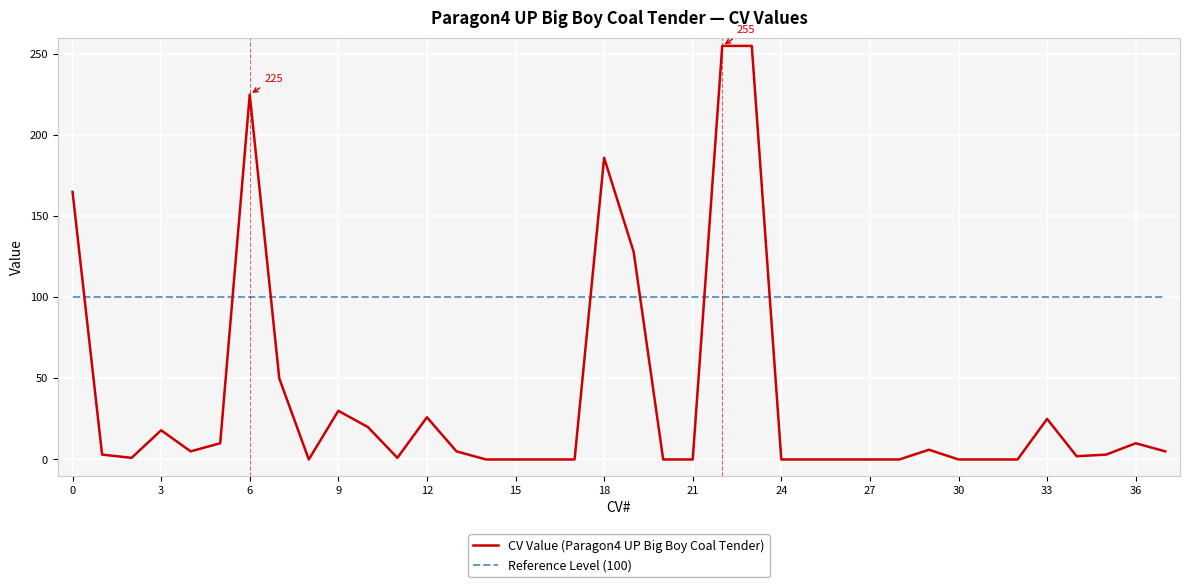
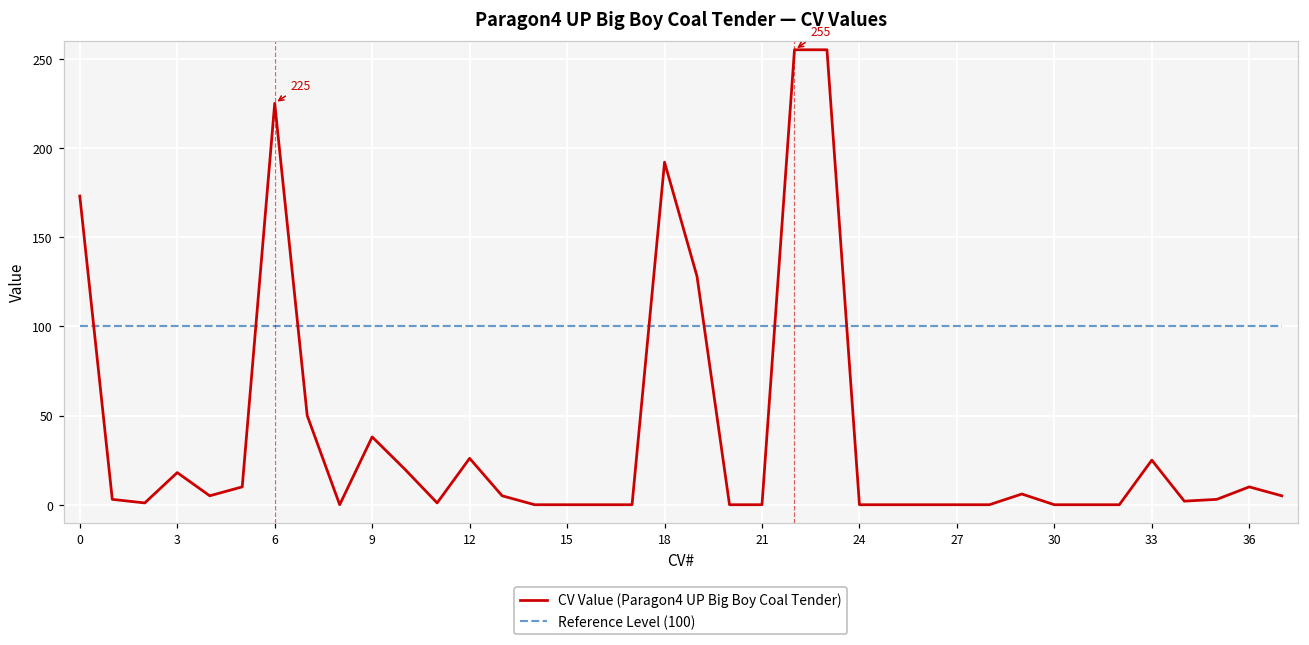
  {
    "CV Value (Paragon4 UP Big Boy Coal Tender)": {
-     "0": 165,
+     "0": 173,
      "3": 18,
-     "9": 30,
+     "9": 38,
      "12": 26,
      "15": 0,
-     "18": 186,
+     "18": 192,
      "21": 0,
      "24": 0,
      "27": 0,
      "30": 0,
      "33": 25,
      "36": 10
    },
    "Reference Level (100)": {
      "0": 100,
      "3": 100,
      "6": 100,
      "9": 100,
      "12": 100,
      "15": 100,
      "18": 100,
      "21": 100,
      "24": 100,
      "27": 100,
      "30": 100,
      "33": 100,
      "36": 100
    }
  }
